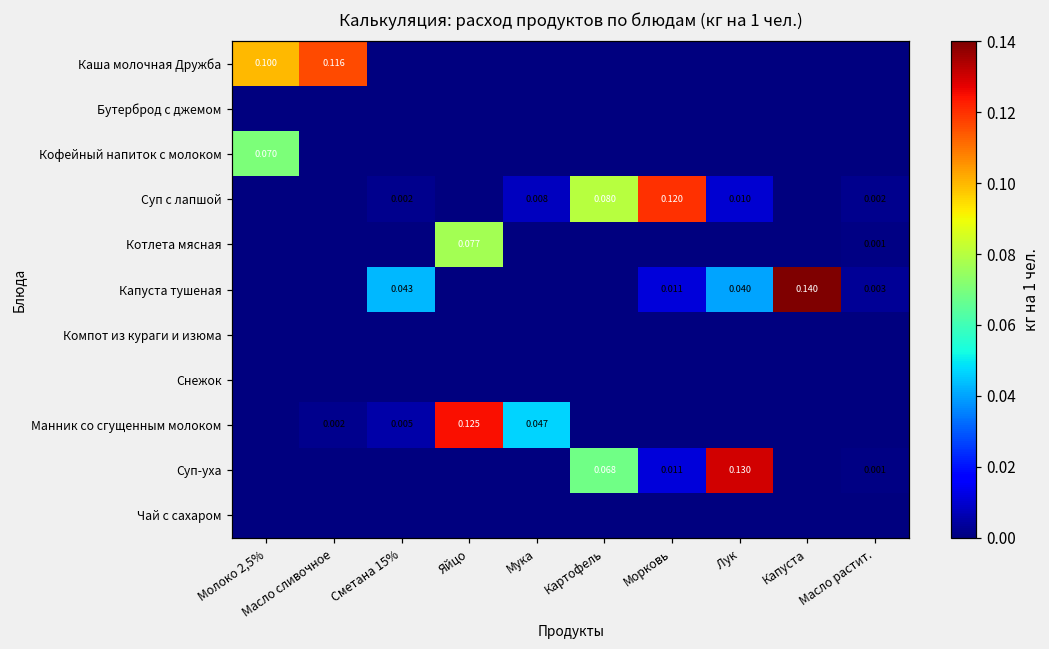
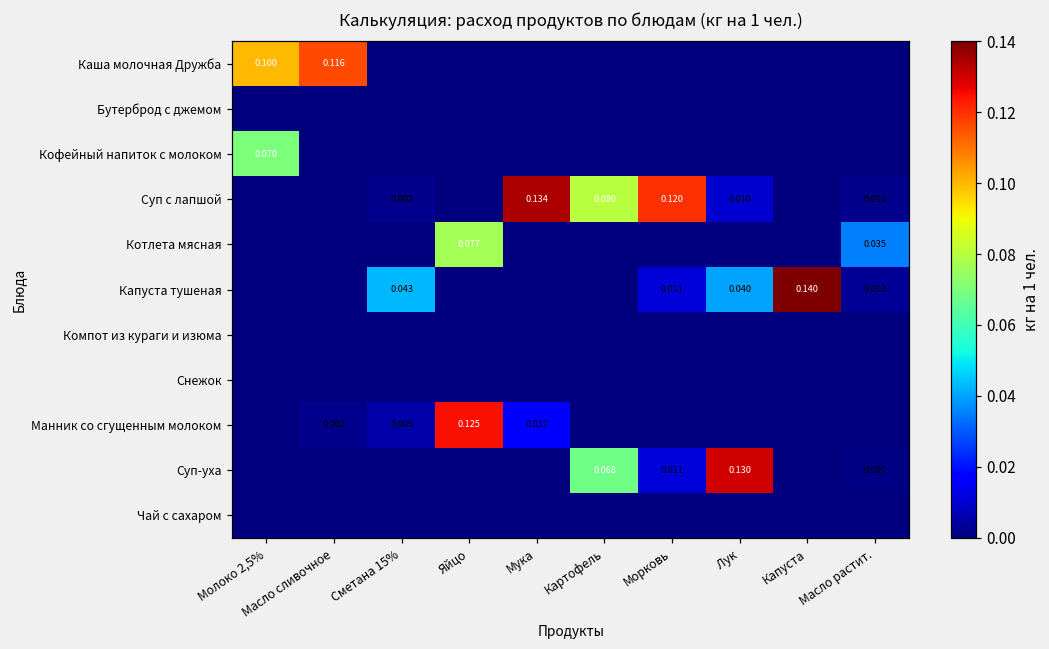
  {
    "Каша молочная Дружба": {
      "Молоко 2,5%": 0.100,
      "Масло сливочное": 0.116
    },
    "Кофейный напиток с молоком": {
      "Молоко 2,5%": 0.070
    },
    "Суп с лапшой": {
      "Сметана 15%": 0.002,
-     "Мука": 0.008,
+     "Мука": 0.134,
      "Картофель": 0.080,
      "Морковь": 0.120,
      "Лук": 0.010,
      "Масло растит.": 0.002
    },
    "Котлета мясная": {
      "Яйцо": 0.077,
-     "Масло растит.": 0.001
+     "Масло растит.": 0.035
    },
    "Капуста тушеная": {
      "Сметана 15%": 0.043,
      "Морковь": 0.011,
      "Лук": 0.040,
      "Капуста": 0.140,
      "Масло растит.": 0.003
    },
    "Манник со сгущенным молоком": {
      "Масло сливочное": 0.002,
      "Сметана 15%": 0.005,
      "Яйцо": 0.125,
-     "Мука": 0.047
+     "Мука": 0.017
    },
    "Суп-уха": {
      "Картофель": 0.068,
      "Морковь": 0.011,
      "Лук": 0.130,
      "Масло растит.": 0.001
    }
  }
